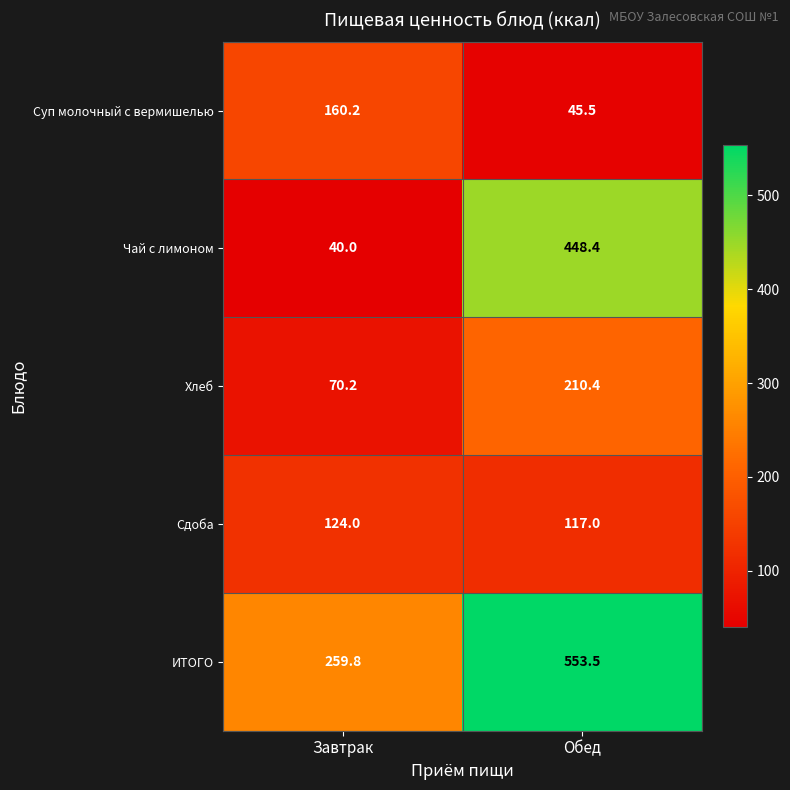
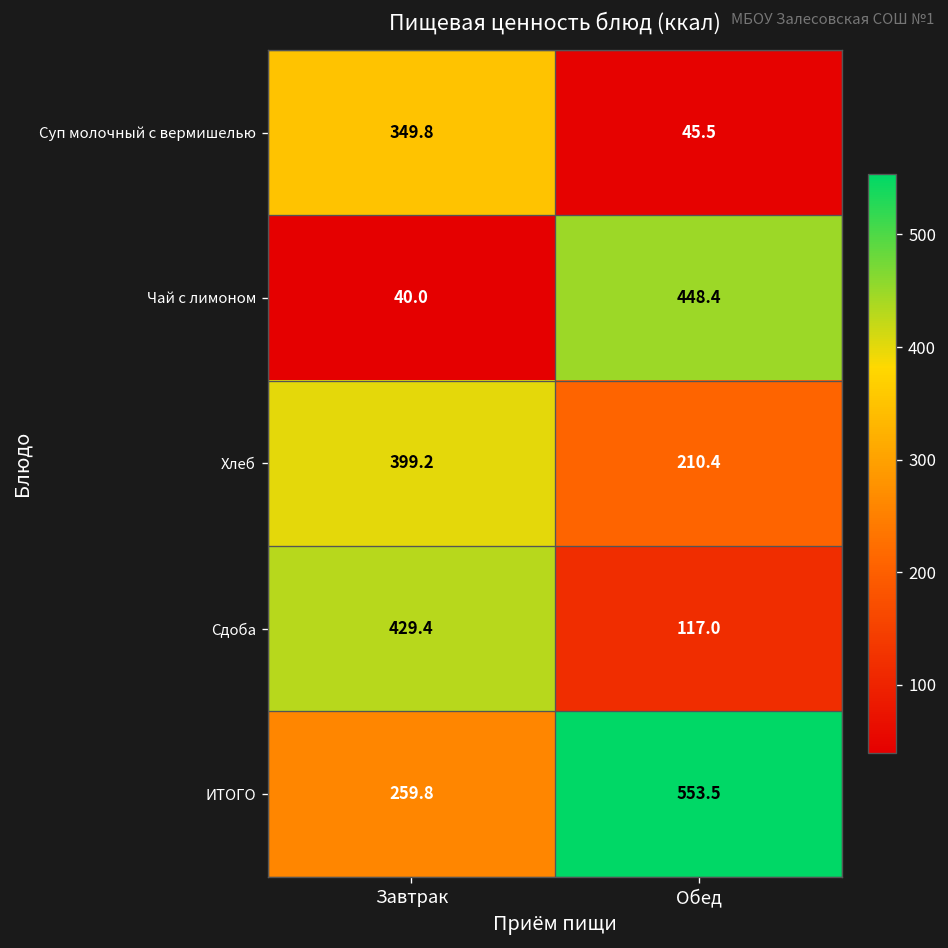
  {
    "Суп молочный с вермишелью": {
-     "Завтрак": 160.2,
+     "Завтрак": 349.8,
      "Обед": 45.5
    },
    "Чай с лимоном": {
      "Завтрак": 40.0,
      "Обед": 448.4
    },
    "Хлеб": {
-     "Завтрак": 70.2,
+     "Завтрак": 399.2,
      "Обед": 210.4
    },
    "Сдоба": {
-     "Завтрак": 124.0,
+     "Завтрак": 429.4,
      "Обед": 117.0
    },
    "ИТОГО": {
      "Завтрак": 259.8,
      "Обед": 553.5
    }
  }
